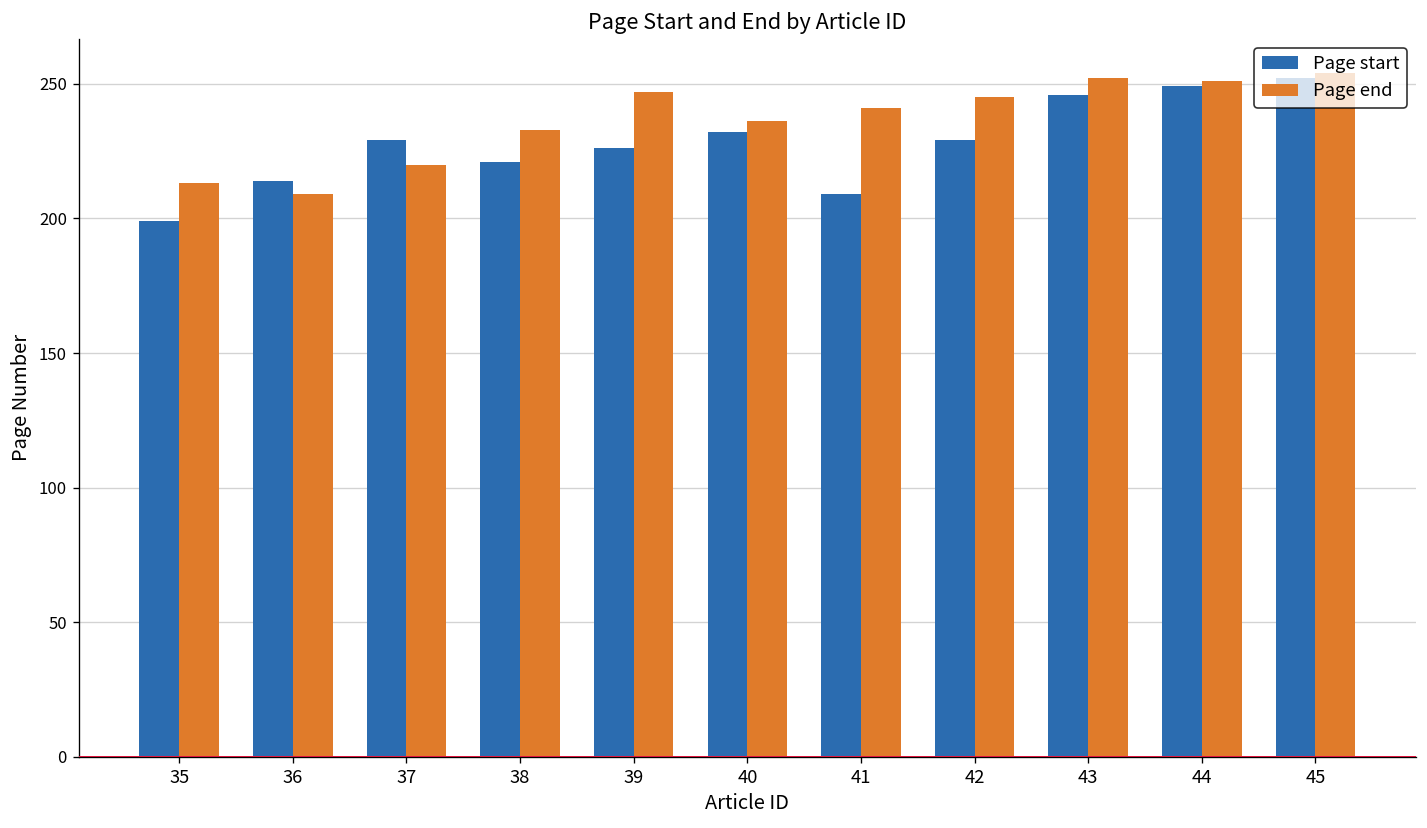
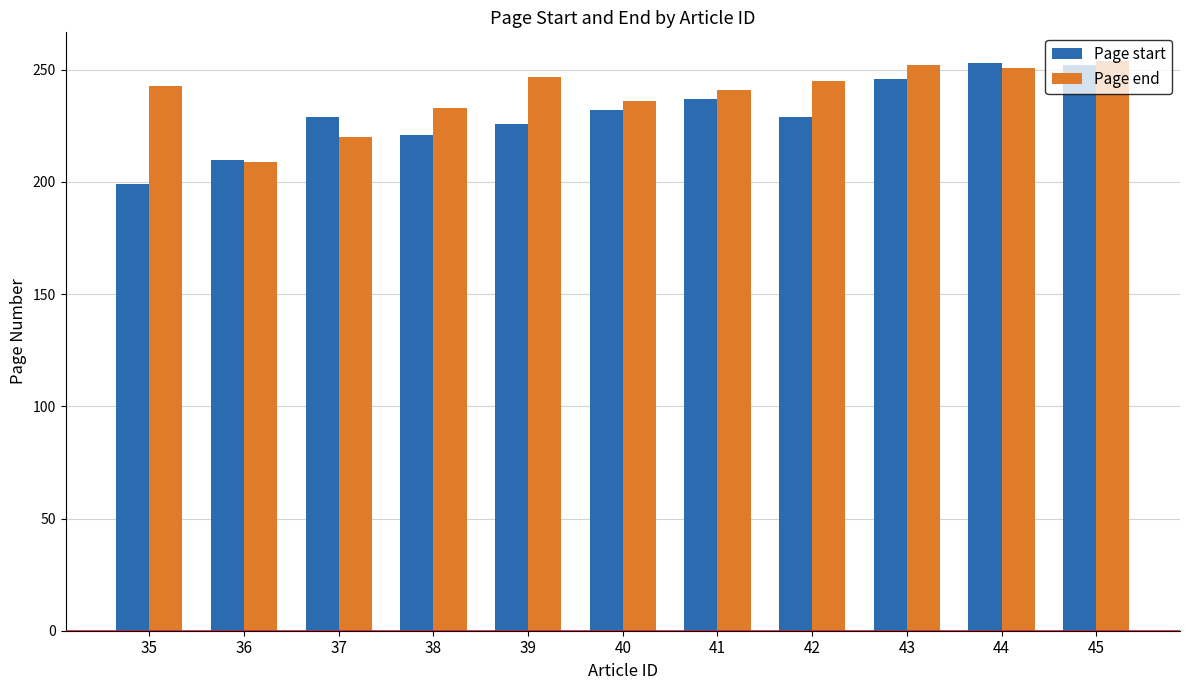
  {
    "Page start": {
      "35": 199,
-     "36": 214,
+     "36": 210,
      "37": 229,
      "38": 221,
      "39": 226,
      "40": 232,
-     "41": 209,
+     "41": 237,
      "42": 229,
      "43": 246,
-     "44": 249
+     "44": 253
    },
    "Page end": {
-     "35": 213,
+     "35": 243,
      "36": 209,
      "37": 220,
      "38": 233,
      "39": 247,
      "40": 236,
      "41": 241,
      "42": 245,
      "43": 252,
      "44": 251
    }
  }
